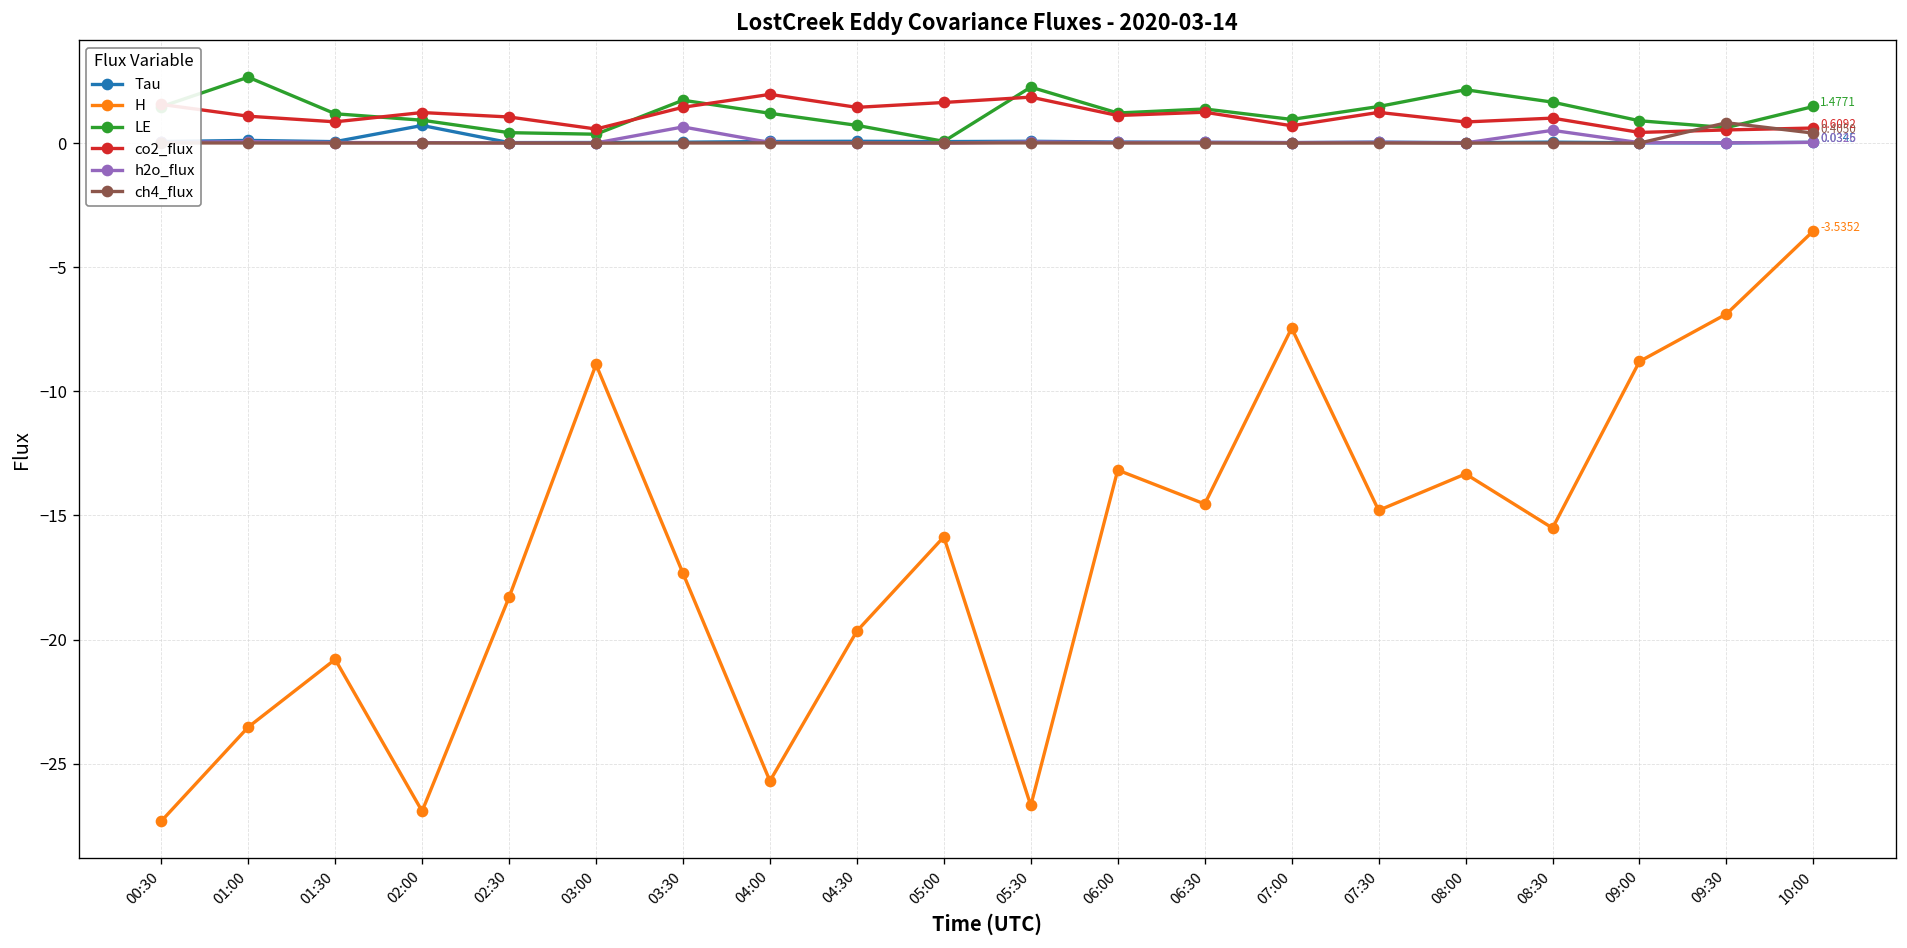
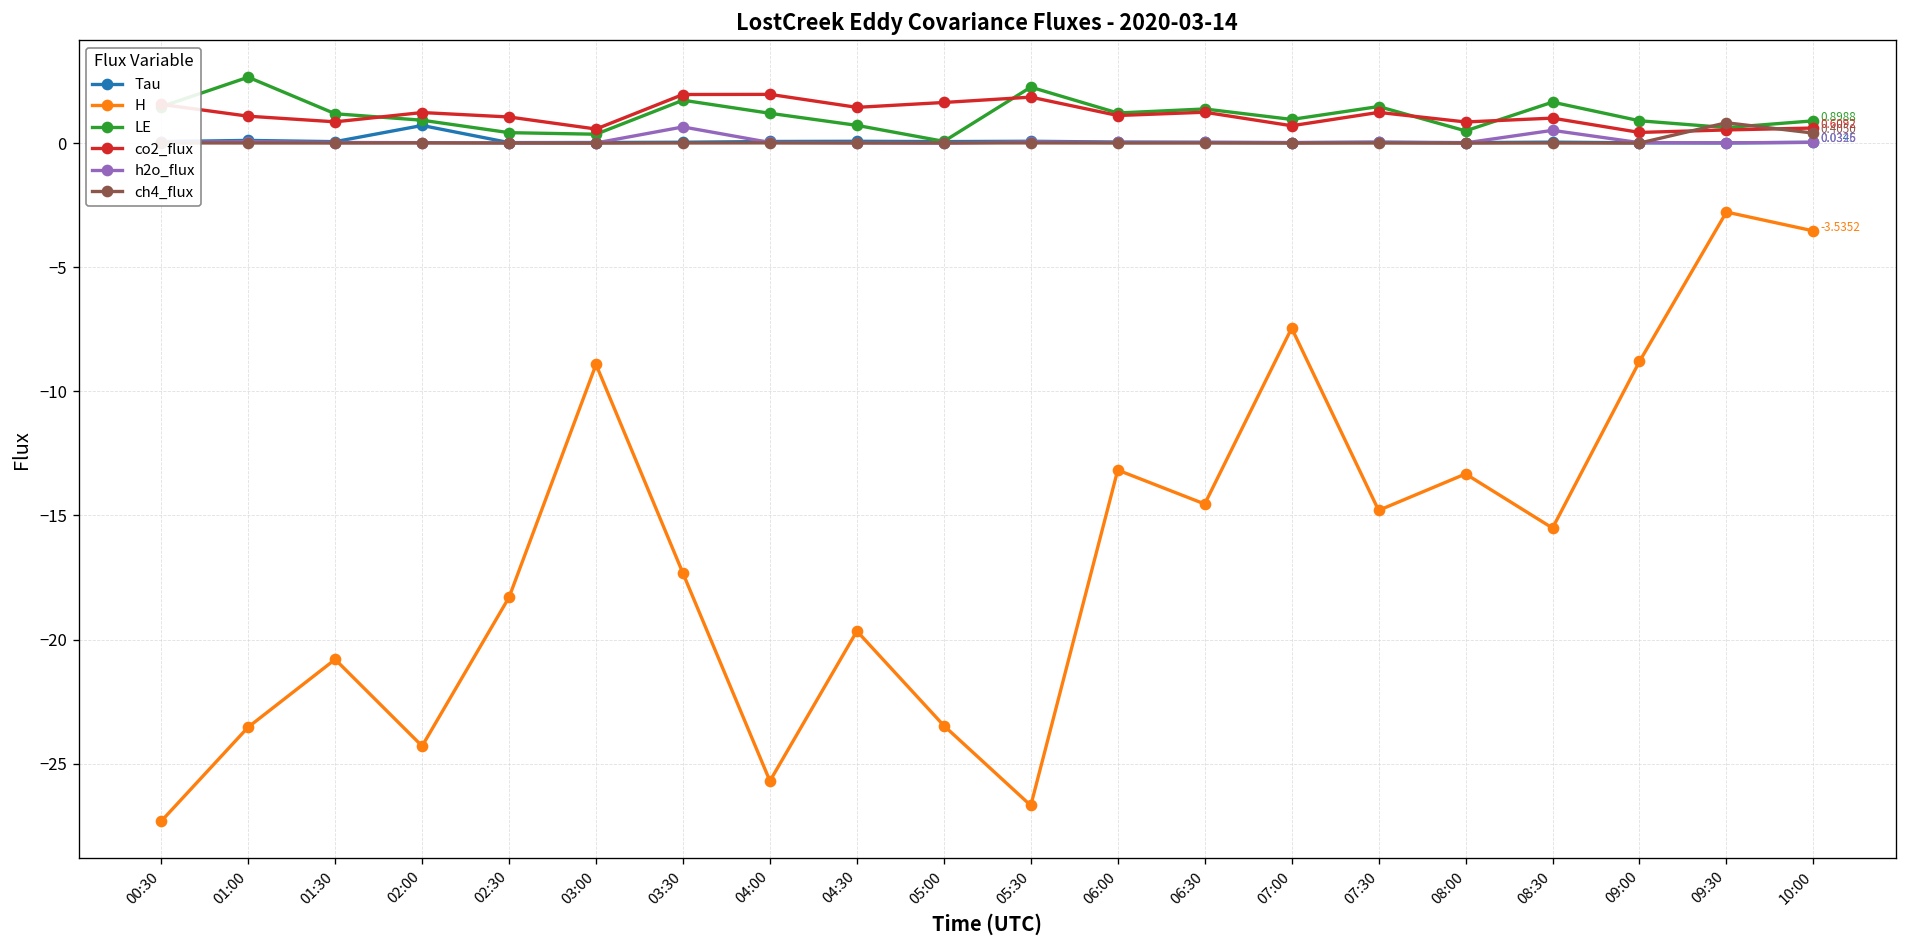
  {
    "Tau": {
      "02:00": 0.7
    },
    "H": {
      "00:30": -27.3,
      "01:00": -23.5,
      "01:30": -20.8,
-     "02:00": -26.9,
+     "02:00": -24.3,
      "02:30": -18.3,
      "03:00": -8.9,
      "03:30": -17.3,
      "04:00": -25.7,
      "04:30": -19.7,
-     "05:00": -15.9,
+     "05:00": -23.5,
      "05:30": -26.7,
      "06:00": -13.2,
      "06:30": -14.5,
      "07:00": -7.5,
      "07:30": -14.8,
      "08:00": -13.3,
      "08:30": -15.5,
      "09:00": -8.8,
-     "09:30": -6.9
+     "09:30": -2.8
    },
    "LE": {
-     "08:00": 2.2,
-     "10:00": 1.4771
+     "08:00": 0.5,
+     "10:00": 0.8988
    },
    "co2_flux": {
      "01:00": 1.1,
      "01:30": 0.9,
      "02:00": 1.2,
      "02:30": 1.1,
      "03:00": 0.6,
-     "03:30": 1.4,
+     "03:30": 2.0,
      "04:00": 2.0,
      "04:30": 1.4,
      "05:00": 1.6,
      "05:30": 1.9,
      "06:30": 1.2,
      "07:00": 0.7,
      "07:30": 1.2,
      "08:00": 0.9,
      "08:30": 1.0,
      "09:00": 0.4
    },
    "h2o_flux": {
      "03:30": 0.7,
      "08:30": 0.5
    },
    "ch4_flux": {
      "09:30": 0.8
    }
  }
